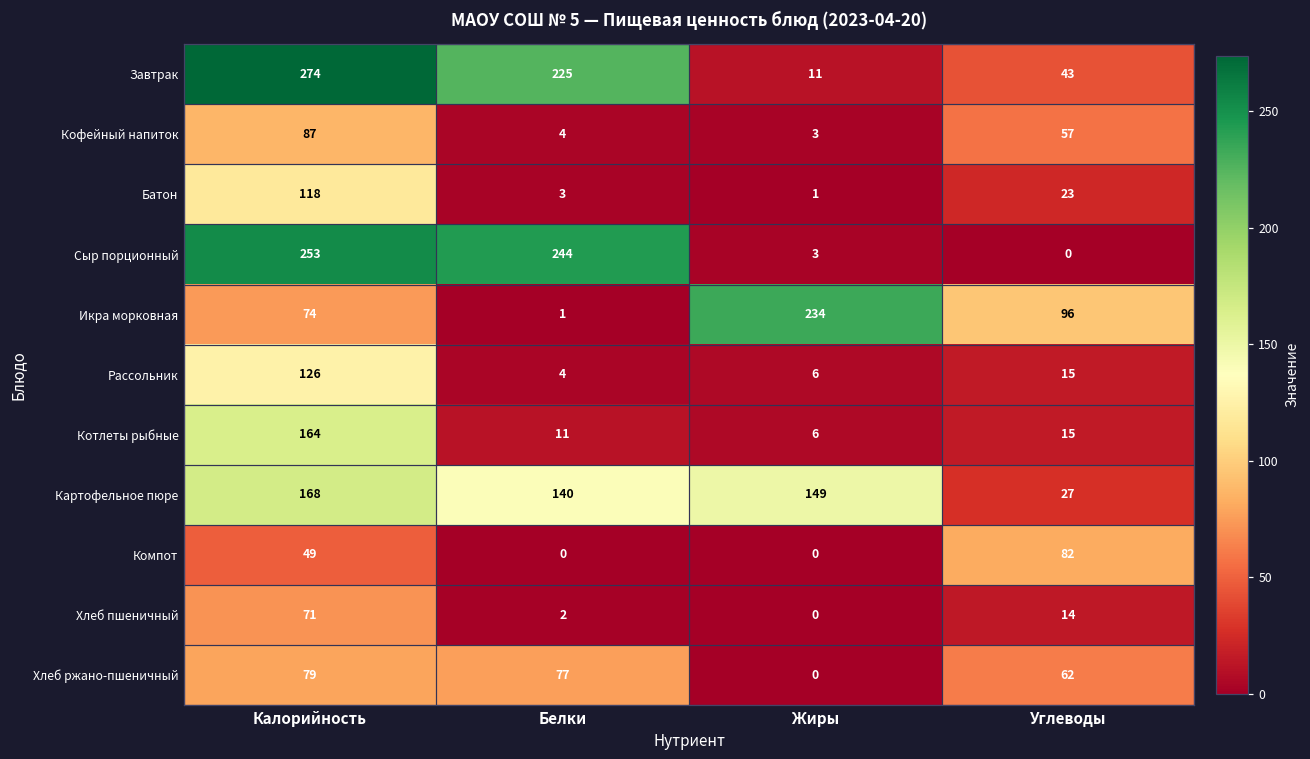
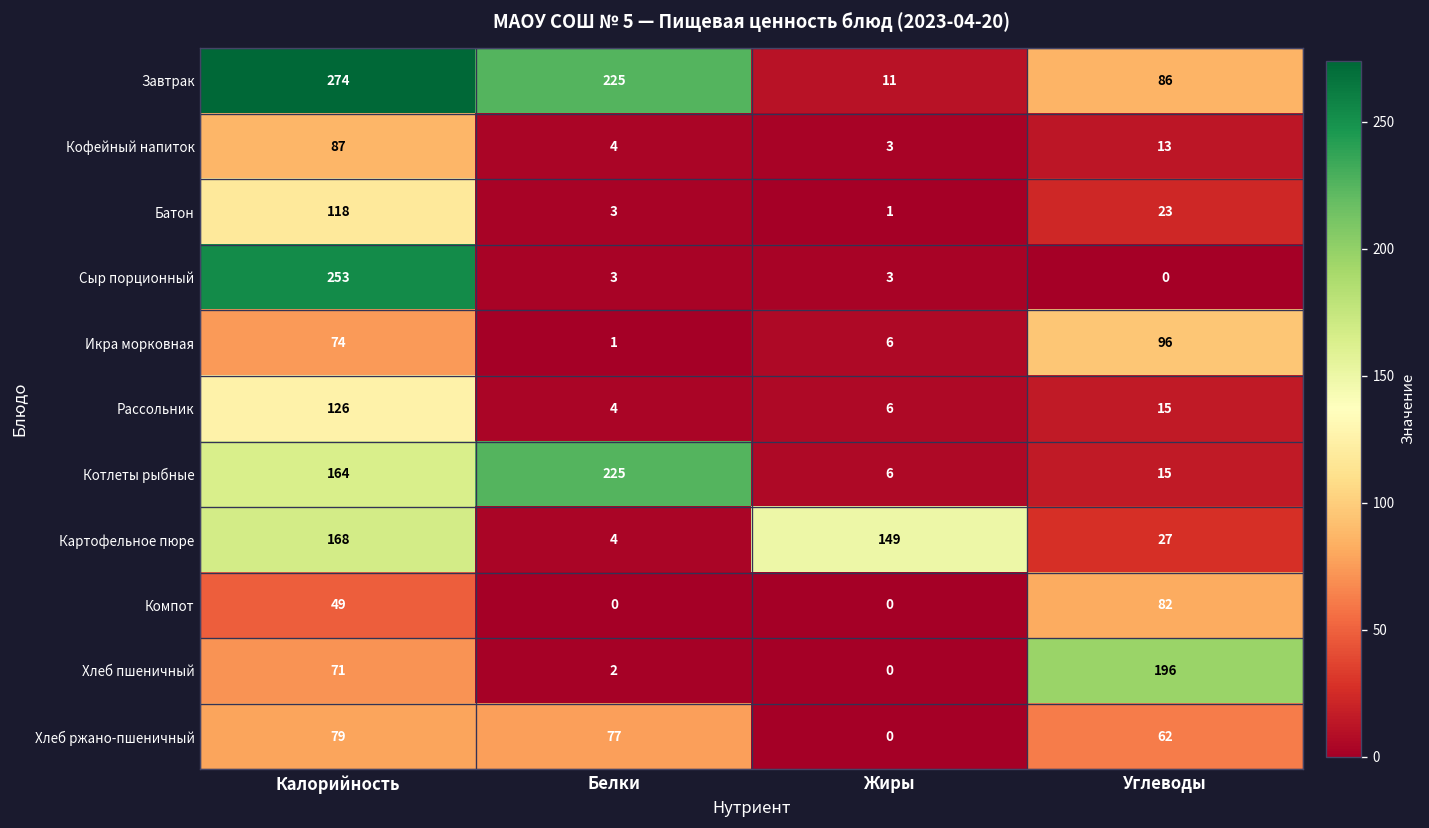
  {
    "Завтрак": {
      "Калорийность": 274,
      "Белки": 225,
      "Жиры": 11,
-     "Углеводы": 43
+     "Углеводы": 86
    },
    "Кофейный напиток": {
      "Калорийность": 87,
      "Белки": 4,
      "Жиры": 3,
-     "Углеводы": 57
+     "Углеводы": 13
    },
    "Батон": {
      "Калорийность": 118,
      "Белки": 3,
      "Жиры": 1,
      "Углеводы": 23
    },
    "Сыр порционный": {
      "Калорийность": 253,
-     "Белки": 244,
+     "Белки": 3,
      "Жиры": 3,
      "Углеводы": 0
    },
    "Икра морковная": {
      "Калорийность": 74,
      "Белки": 1,
-     "Жиры": 234,
+     "Жиры": 6,
      "Углеводы": 96
    },
    "Рассольник": {
      "Калорийность": 126,
      "Белки": 4,
      "Жиры": 6,
      "Углеводы": 15
    },
    "Котлеты рыбные": {
      "Калорийность": 164,
-     "Белки": 11,
+     "Белки": 225,
      "Жиры": 6,
      "Углеводы": 15
    },
    "Картофельное пюре": {
      "Калорийность": 168,
-     "Белки": 140,
+     "Белки": 4,
      "Жиры": 149,
      "Углеводы": 27
    },
    "Компот": {
      "Калорийность": 49,
      "Белки": 0,
      "Жиры": 0,
      "Углеводы": 82
    },
    "Хлеб пшеничный": {
      "Калорийность": 71,
      "Белки": 2,
      "Жиры": 0,
-     "Углеводы": 14
+     "Углеводы": 196
    },
    "Хлеб ржано-пшеничный": {
      "Калорийность": 79,
      "Белки": 77,
      "Жиры": 0,
      "Углеводы": 62
    }
  }
